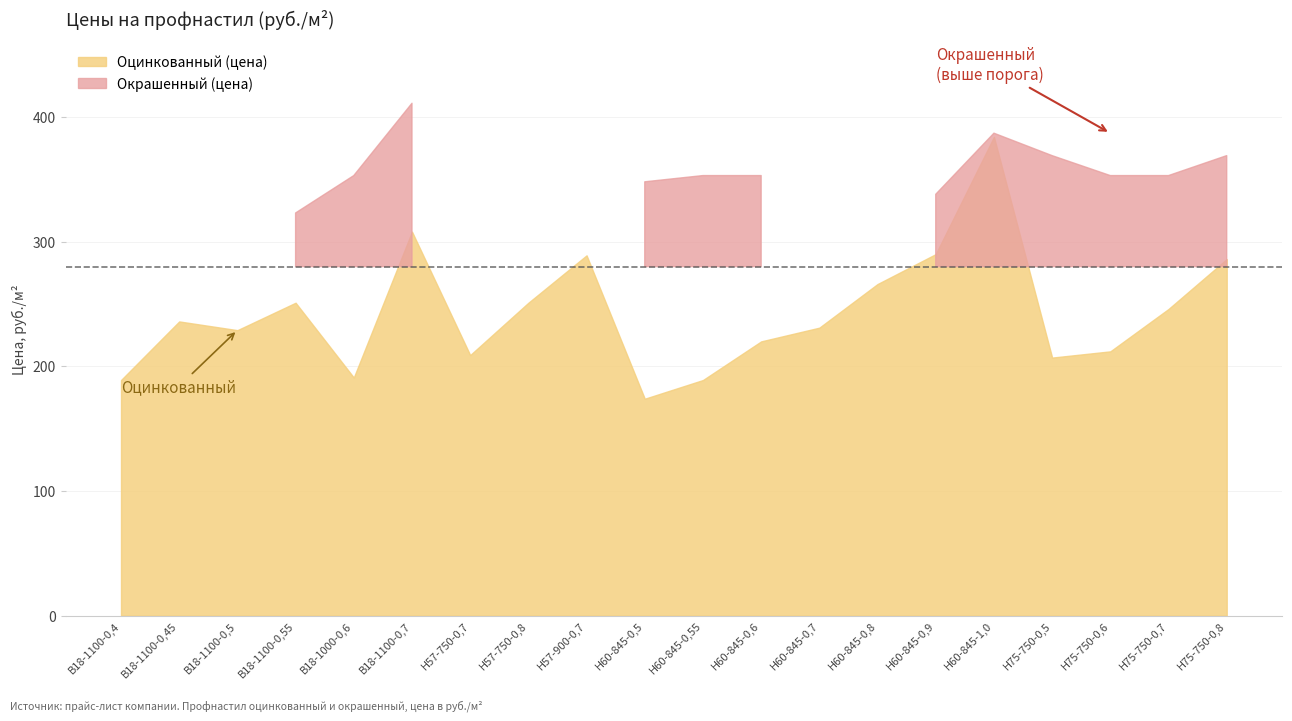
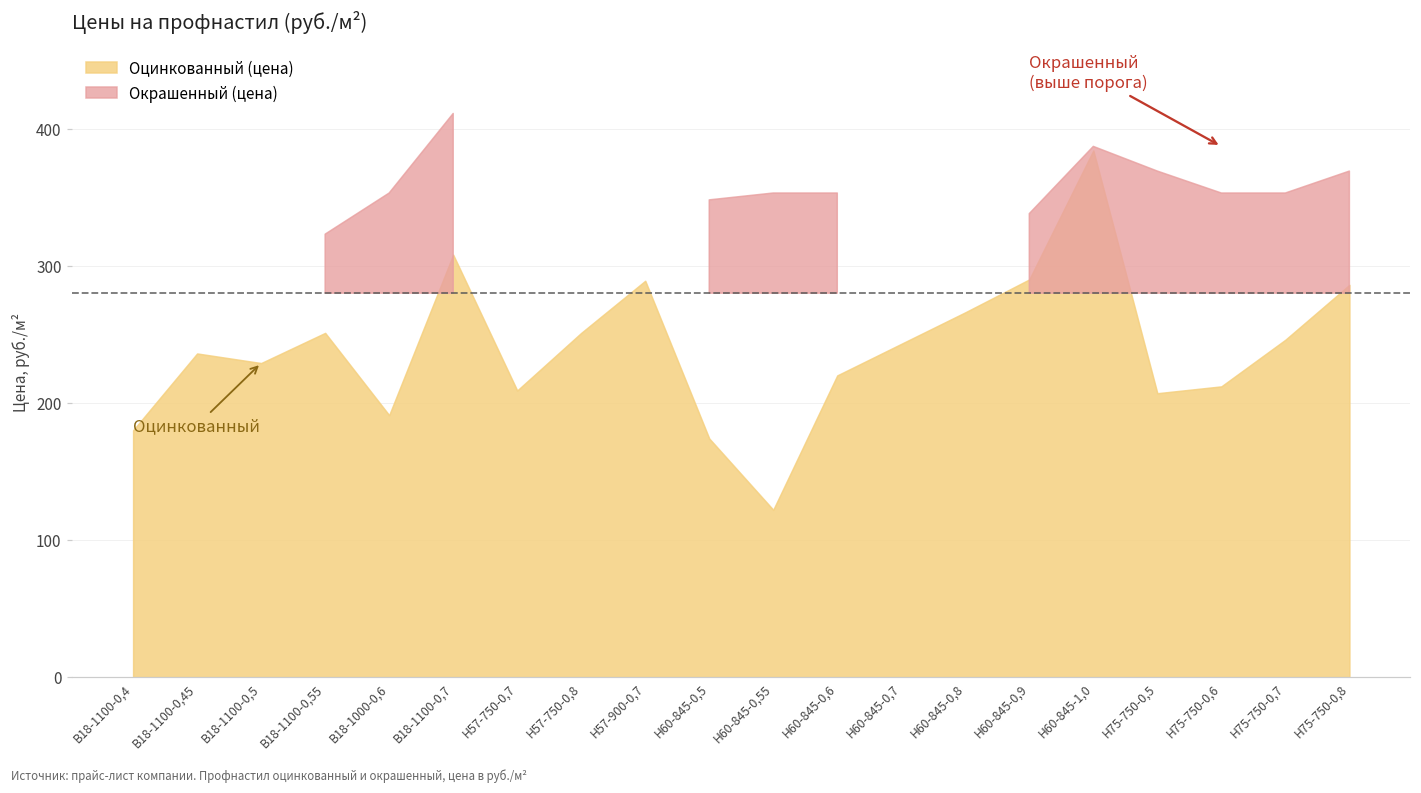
  {
-   "В18-1100-0,4": 189,
+   "В18-1100-0,4": 180,
    "В18-1100-0,45": 236,
    "В18-1100-0,5": 229,
    "В18-1100-0,55": 251,
    "В18-1000-0,6": 191,
    "В18-1100-0,7": 308,
    "Н57-750-0,7": 209,
    "Н57-750-0,8": 251,
    "Н57-900-0,7": 289,
    "Н60-845-0,5": 174,
-   "Н60-845-0,55": 189,
+   "Н60-845-0,55": 122,
    "Н60-845-0,6": 220,
-   "Н60-845-0,7": 231,
+   "Н60-845-0,7": 243,
    "Н60-845-0,8": 266,
    "Н60-845-0,9": 290,
    "Н60-845-1,0": 384,
    "Н75-750-0,5": 207,
    "Н75-750-0,6": 212,
    "Н75-750-0,7": 246,
    "Н75-750-0,8": 286
  }
